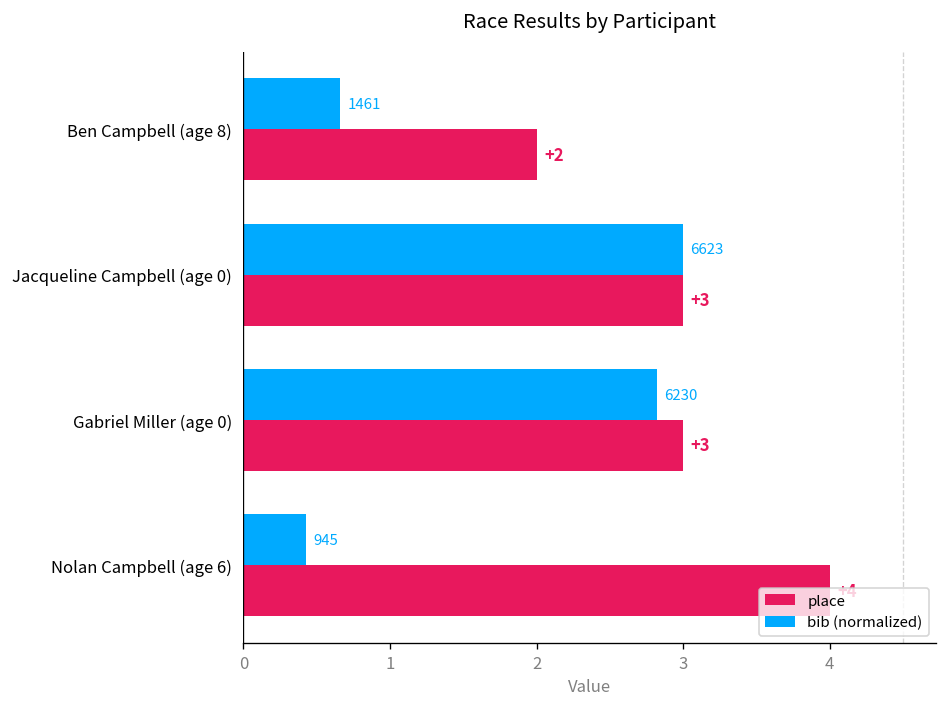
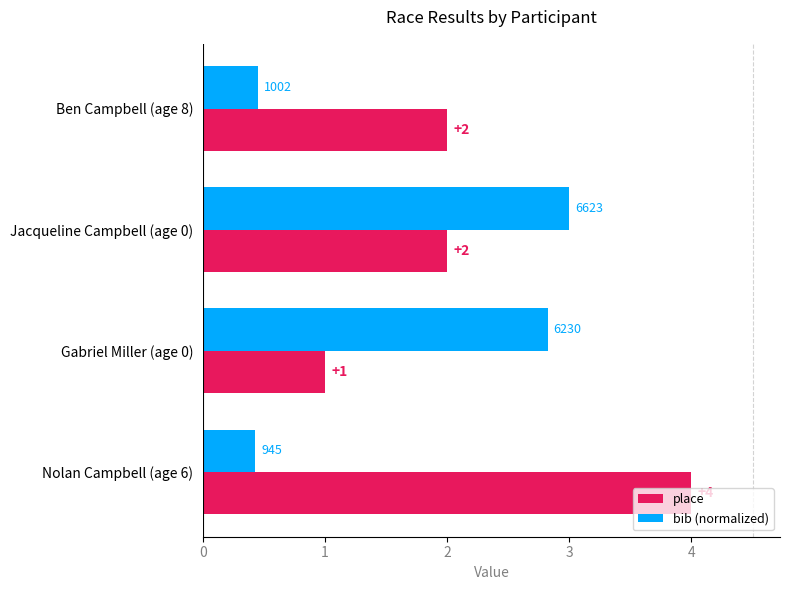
  {
    "place": {
      "Ben Campbell (age 8)": "+2",
-     "Jacqueline Campbell (age 0)": "+3",
-     "Gabriel Miller (age 0)": "+3"
+     "Jacqueline Campbell (age 0)": "+2",
+     "Gabriel Miller (age 0)": "+1"
    },
    "bib (normalized)": {
-     "Ben Campbell (age 8)": "1461"
+     "Ben Campbell (age 8)": "1002"
    }
  }
